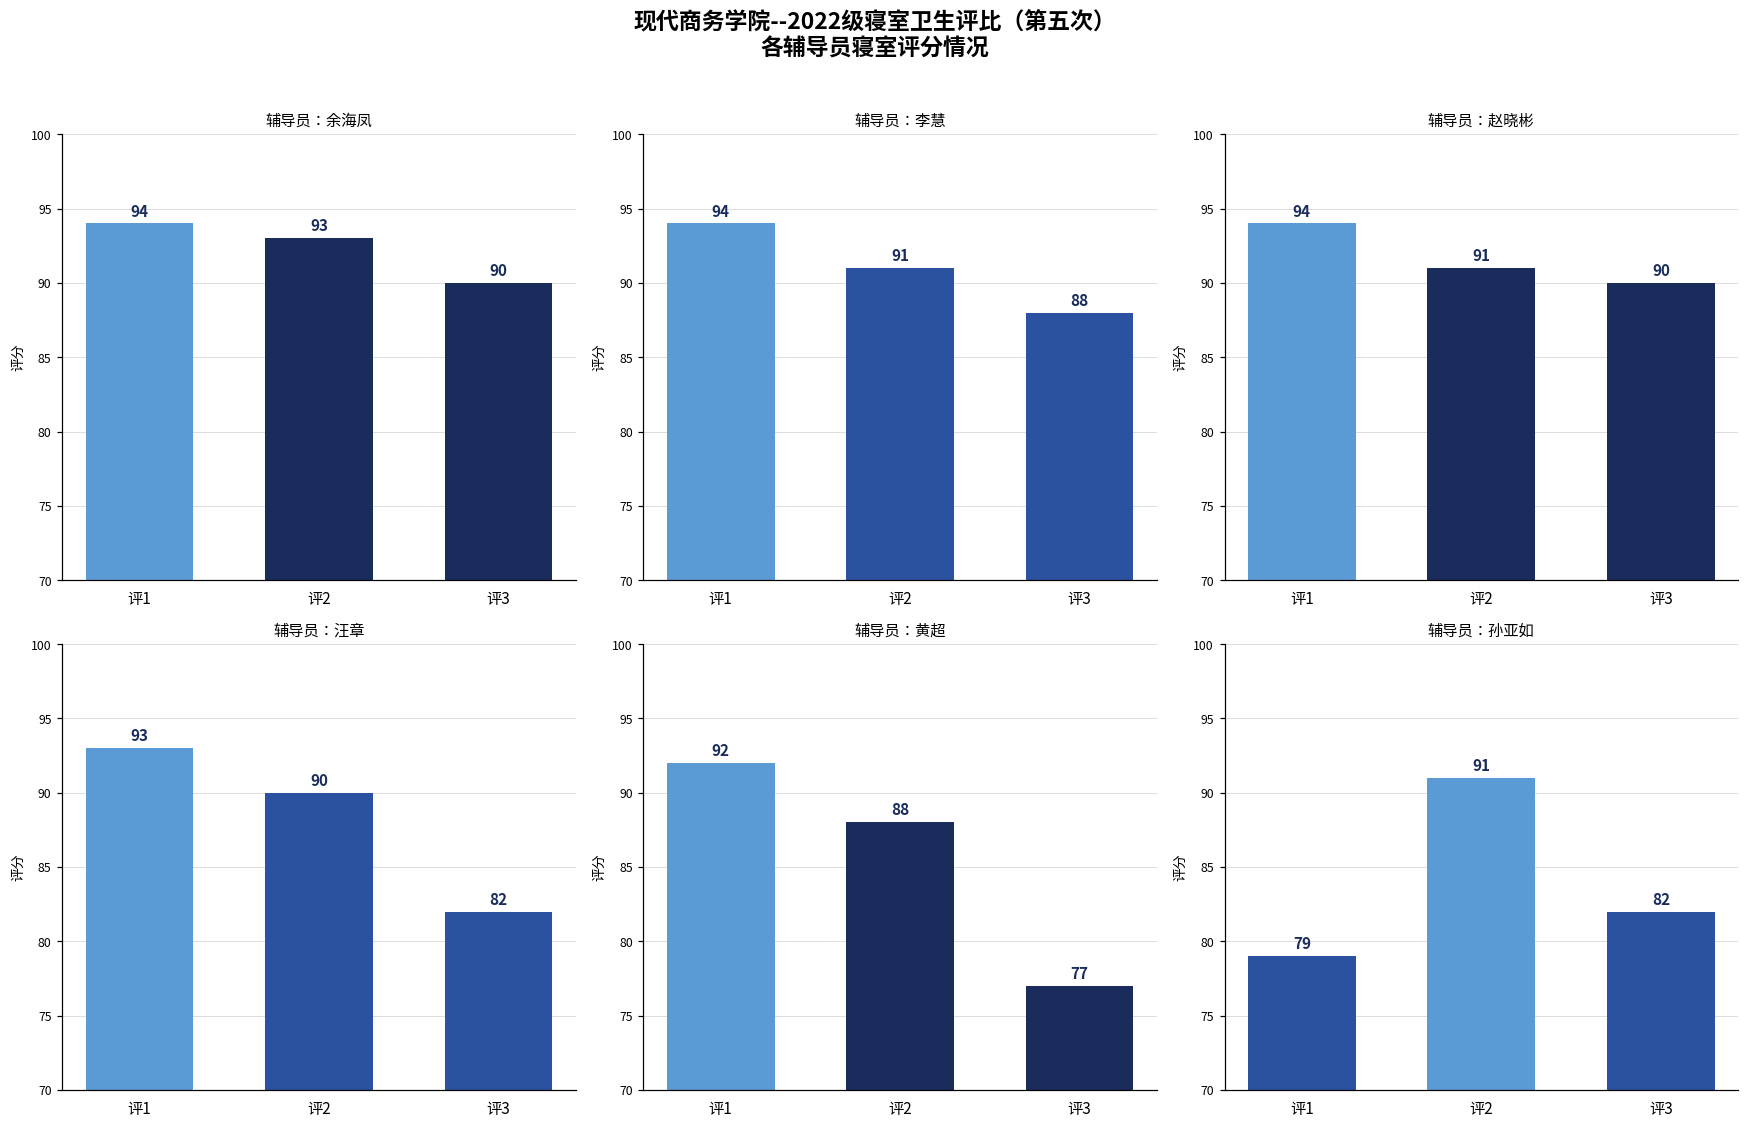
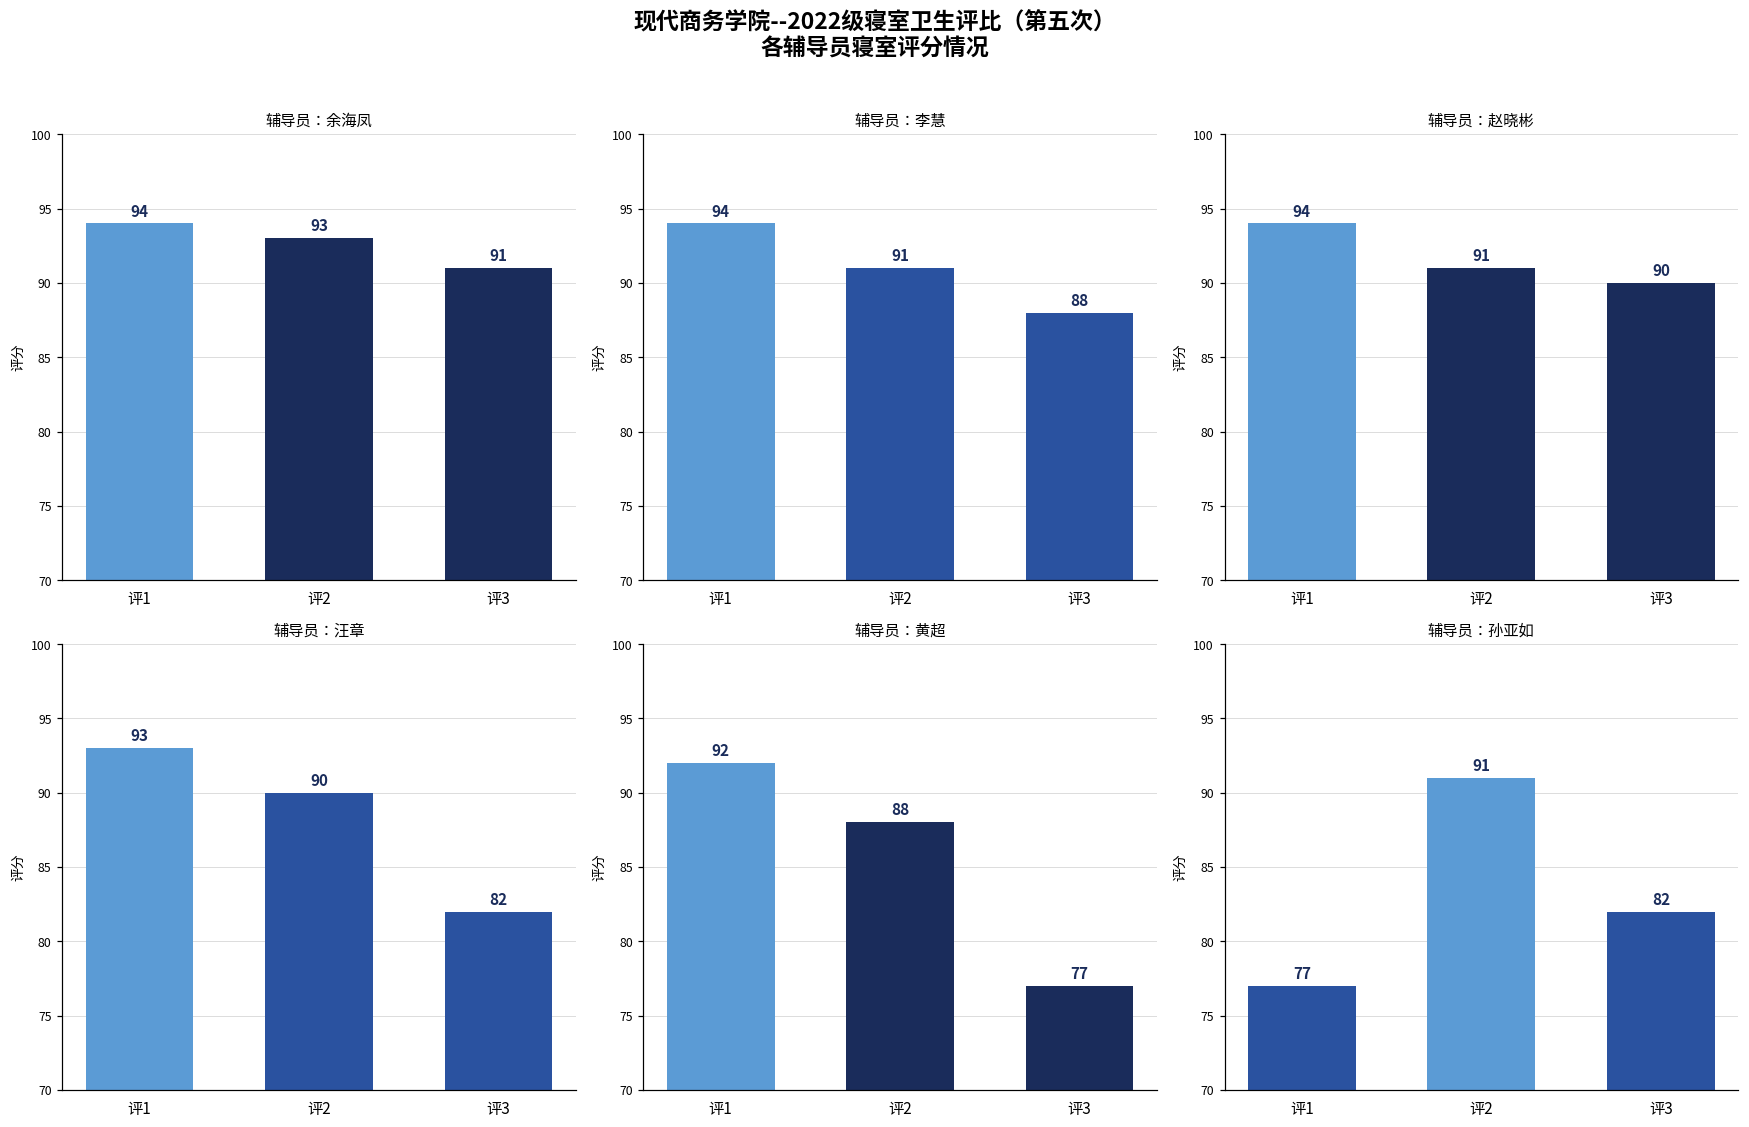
  {
    "辅导员：余海凤": {
      "评1": 94,
      "评2": 93,
-     "评3": 90
+     "评3": 91
    },
    "辅导员：李慧": {
      "评1": 94,
      "评2": 91,
      "评3": 88
    },
    "辅导员：赵晓彬": {
      "评1": 94,
      "评2": 91,
      "评3": 90
    },
    "辅导员：汪章": {
      "评1": 93,
      "评2": 90,
      "评3": 82
    },
    "辅导员：黄超": {
      "评1": 92,
      "评2": 88,
      "评3": 77
    },
    "辅导员：孙亚如": {
-     "评1": 79,
+     "评1": 77,
      "评2": 91,
      "评3": 82
    }
  }
